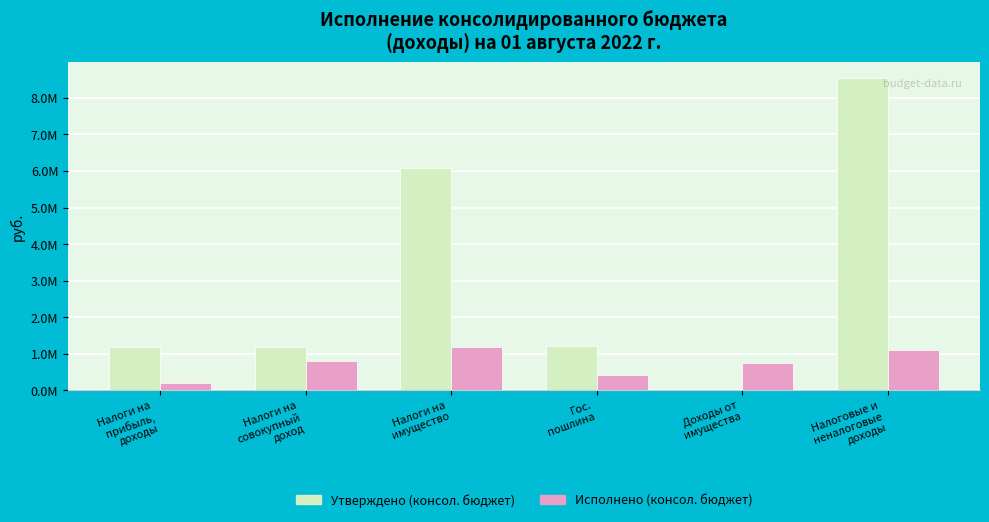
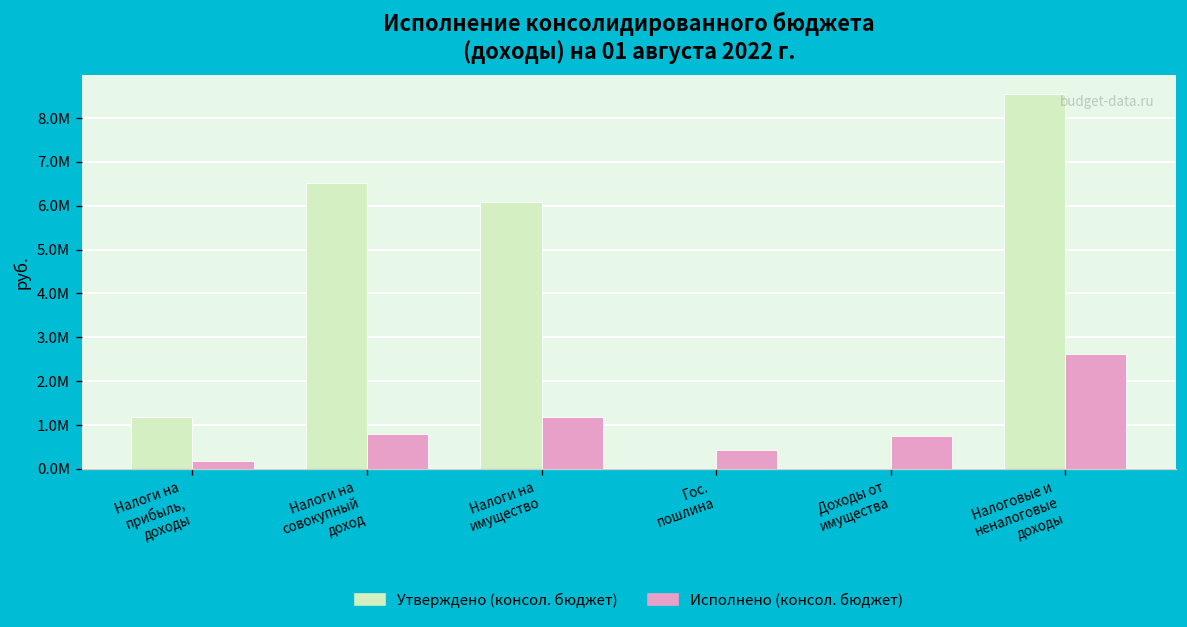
  {
    "Утверждено (консол. бюджет)": {
      "Налоги на прибыль, доходы": 1200000,
-     "Налоги на совокупный доход": 1200000,
+     "Налоги на совокупный доход": 6500000,
      "Налоги на имущество": 6100000,
-     "Гос. пошлина": 1200000,
+     "Гос. пошлина": 0,
      "Налоговые и неналоговые доходы": 8600000
    },
    "Исполнено (консол. бюджет)": {
      "Налоги на прибыль, доходы": 200000,
      "Налоги на совокупный доход": 800000,
      "Налоги на имущество": 1200000,
      "Гос. пошлина": 400000,
      "Доходы от имущества": 700000,
-     "Налоговые и неналоговые доходы": 1100000
+     "Налоговые и неналоговые доходы": 2600000
    }
  }
